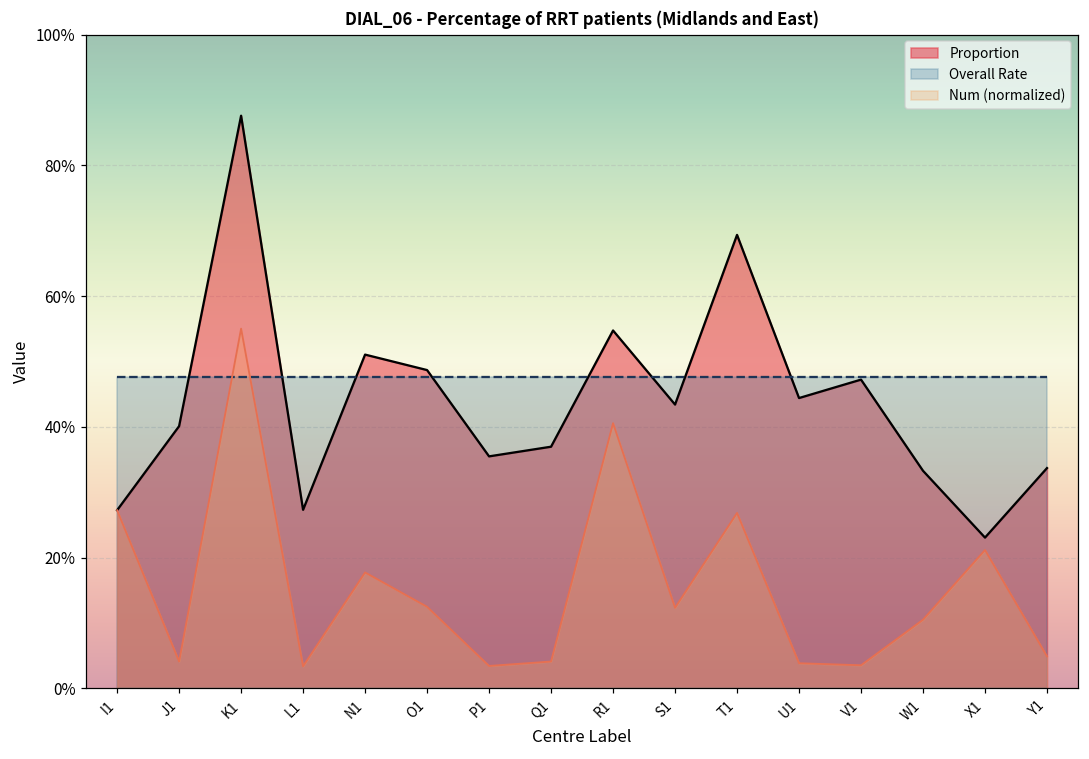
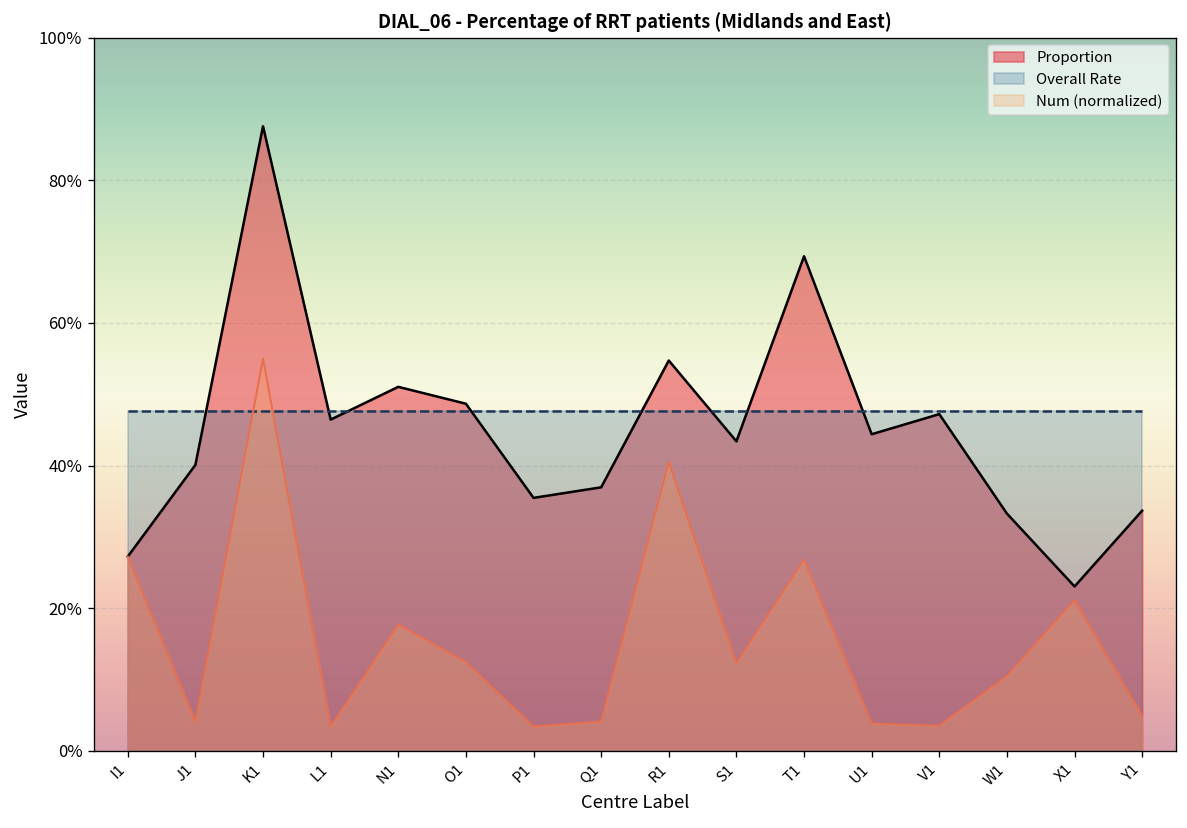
  {
    "Proportion": {
      "J1": "40%",
      "K1": "88%",
-     "L1": "27%",
+     "L1": "46%",
      "N1": "51%",
      "O1": "49%",
      "P1": "35%",
      "Q1": "37%",
      "R1": "55%",
      "S1": "43%",
      "T1": "69%",
      "U1": "44%",
      "V1": "47%",
      "W1": "33%",
      "X1": "23%",
      "Y1": "34%"
    },
    "Overall Rate": {
      "I1": "48%",
      "J1": "48%",
      "K1": "48%",
      "L1": "48%",
      "N1": "48%",
      "O1": "48%",
      "P1": "48%",
      "Q1": "48%",
      "R1": "48%",
      "S1": "48%",
      "T1": "48%",
      "U1": "48%",
      "V1": "48%",
      "W1": "48%",
      "X1": "48%",
      "Y1": "48%"
    },
    "Num (normalized)": {
      "J1": "4%",
      "K1": "55%",
      "L1": "3%",
      "N1": "18%",
      "O1": "12%",
      "P1": "3%",
      "Q1": "4%",
      "R1": "41%",
      "S1": "12%",
      "T1": "27%",
      "U1": "4%",
      "V1": "4%",
      "W1": "11%",
      "X1": "21%",
      "Y1": "5%"
    }
  }
